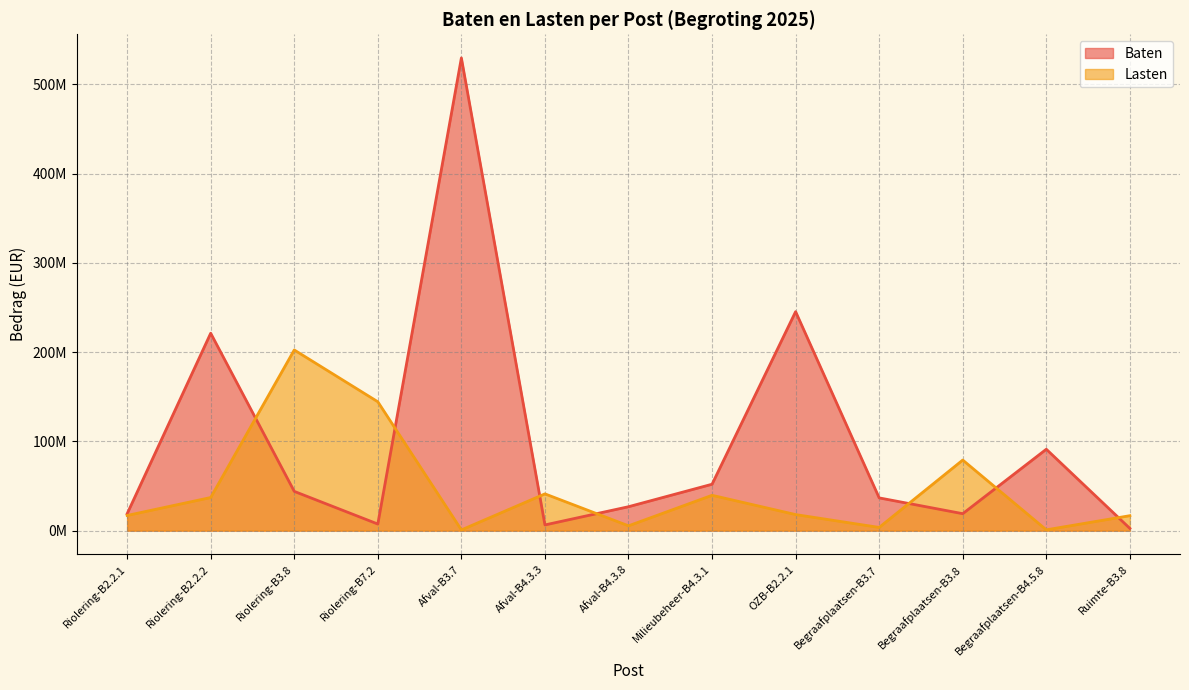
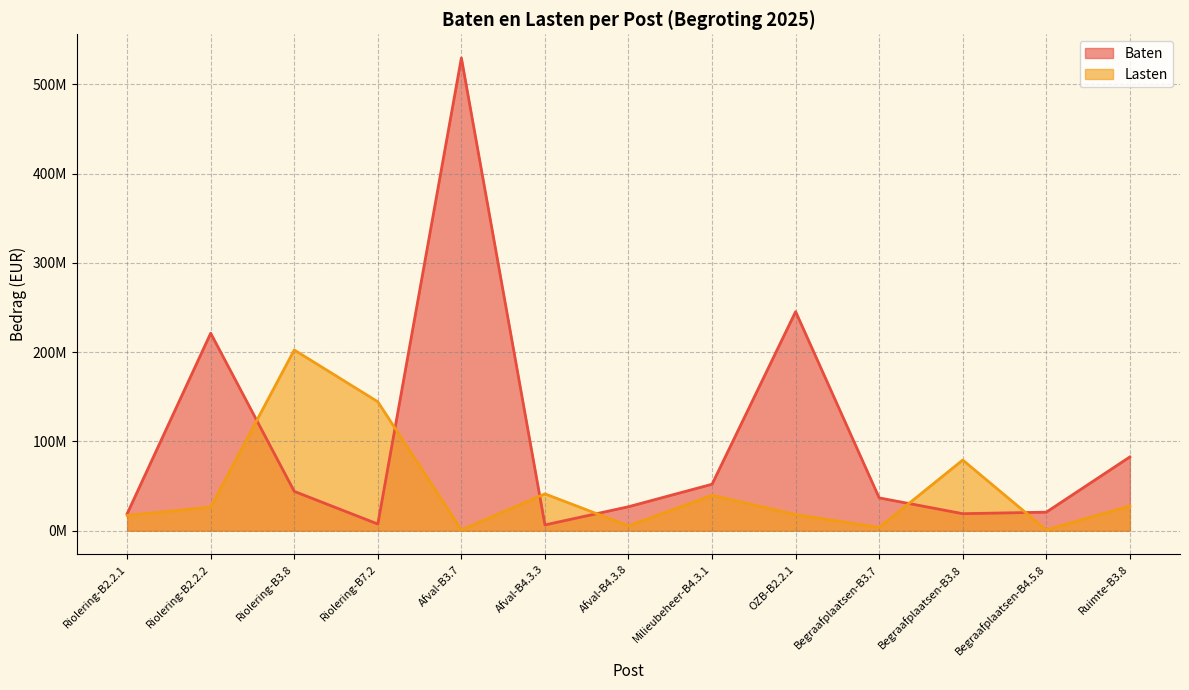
  {
    "Baten": {
      "Riolering-B2.2.2": 220000000,
      "Riolering-B3.8": 40000000,
      "Riolering-B7.2": 10000000,
      "Afval-B3.7": 530000000,
      "Afval-B4.3.3": 10000000,
      "Afval-B4.3.8": 30000000,
      "Milieubeheer-B4.3.1": 50000000,
      "OZB-B2.2.1": 250000000,
      "Begraafplaatsen-B3.7": 40000000,
      "Begraafplaatsen-B3.8": 20000000,
-     "Begraafplaatsen-B4.5.8": 90000000,
-     "Ruimte-B3.8": 0
+     "Begraafplaatsen-B4.5.8": 20000000,
+     "Ruimte-B3.8": 80000000
    },
    "Lasten": {
-     "Riolering-B2.2.2": 40000000,
+     "Riolering-B2.2.2": 30000000,
      "Riolering-B3.8": 200000000,
      "Riolering-B7.2": 140000000,
      "Afval-B3.7": 0,
      "Afval-B4.3.3": 40000000,
      "Afval-B4.3.8": 10000000,
      "Milieubeheer-B4.3.1": 40000000,
      "OZB-B2.2.1": 20000000,
      "Begraafplaatsen-B3.7": 0,
      "Begraafplaatsen-B3.8": 80000000,
      "Begraafplaatsen-B4.5.8": 0,
-     "Ruimte-B3.8": 20000000
+     "Ruimte-B3.8": 30000000
    }
  }
